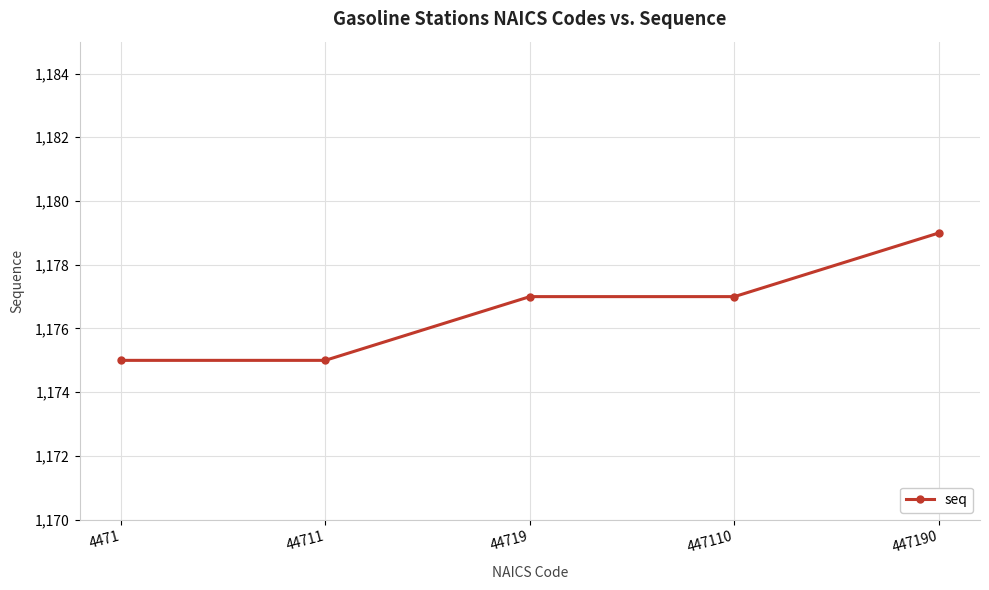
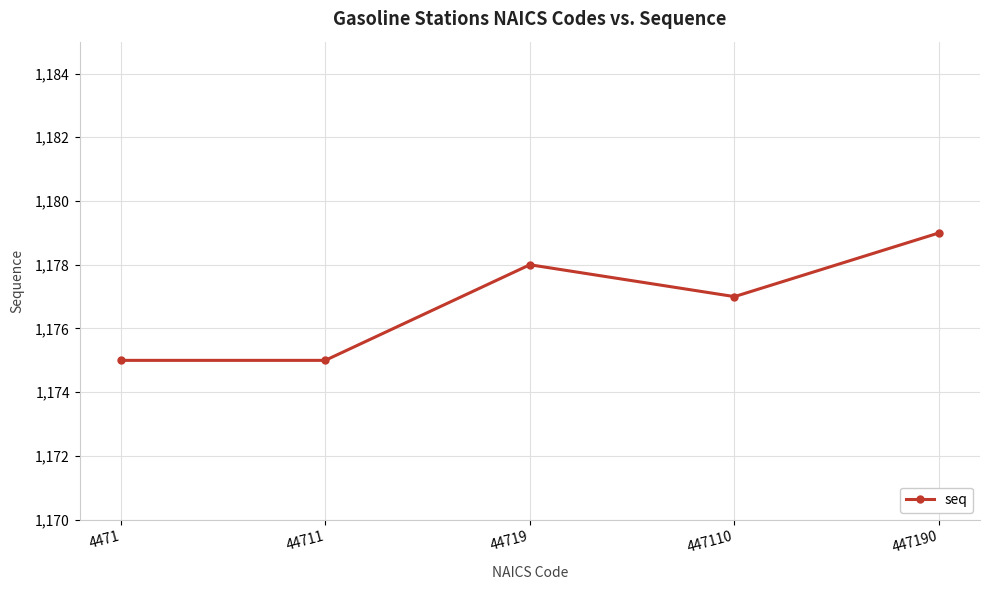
  {
    "4471": "1,175",
    "44711": "1,175",
-   "44719": "1,177",
+   "44719": "1,178",
    "447110": "1,177",
    "447190": "1,179"
  }
